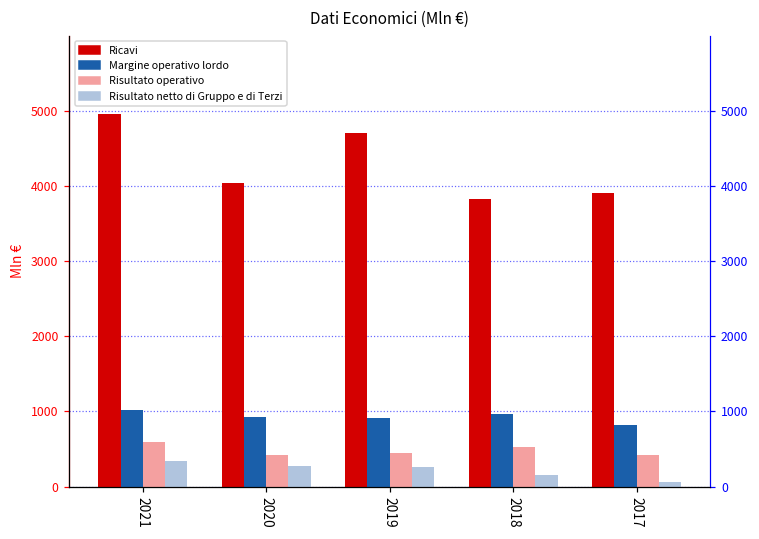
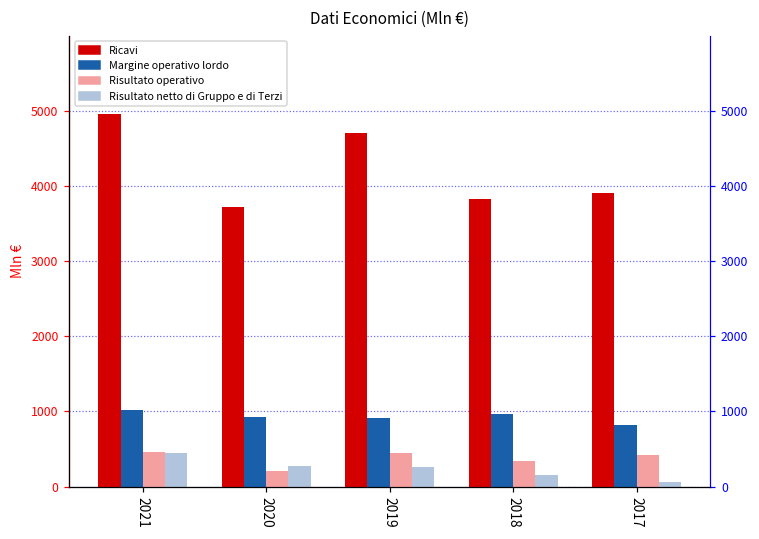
  {
    "Ricavi": {
      "2021": 5000,
-     "2020": 4000,
+     "2020": 3700,
      "2019": 4700,
      "2018": 3800,
      "2017": 3900
    },
    "Margine operativo lordo": {
      "2021": 1000,
      "2020": 900,
      "2019": 900,
      "2018": 1000,
      "2017": 800
    },
    "Risultato operativo": {
-     "2021": 600,
-     "2020": 400,
+     "2021": 500,
+     "2020": 200,
      "2019": 500,
-     "2018": 500,
+     "2018": 300,
      "2017": 400
    },
    "Risultato netto di Gruppo e di Terzi": {
-     "2021": 300,
+     "2021": 500,
      "2020": 300,
      "2019": 300,
      "2018": 100,
      "2017": 100
    }
  }
